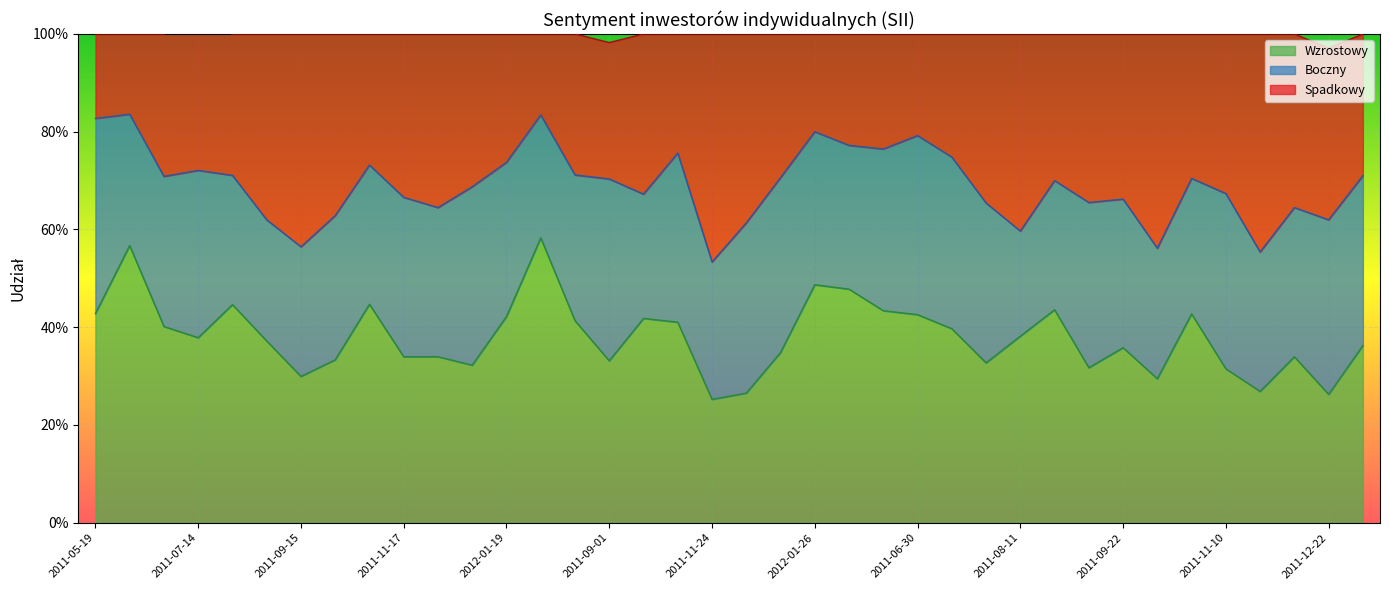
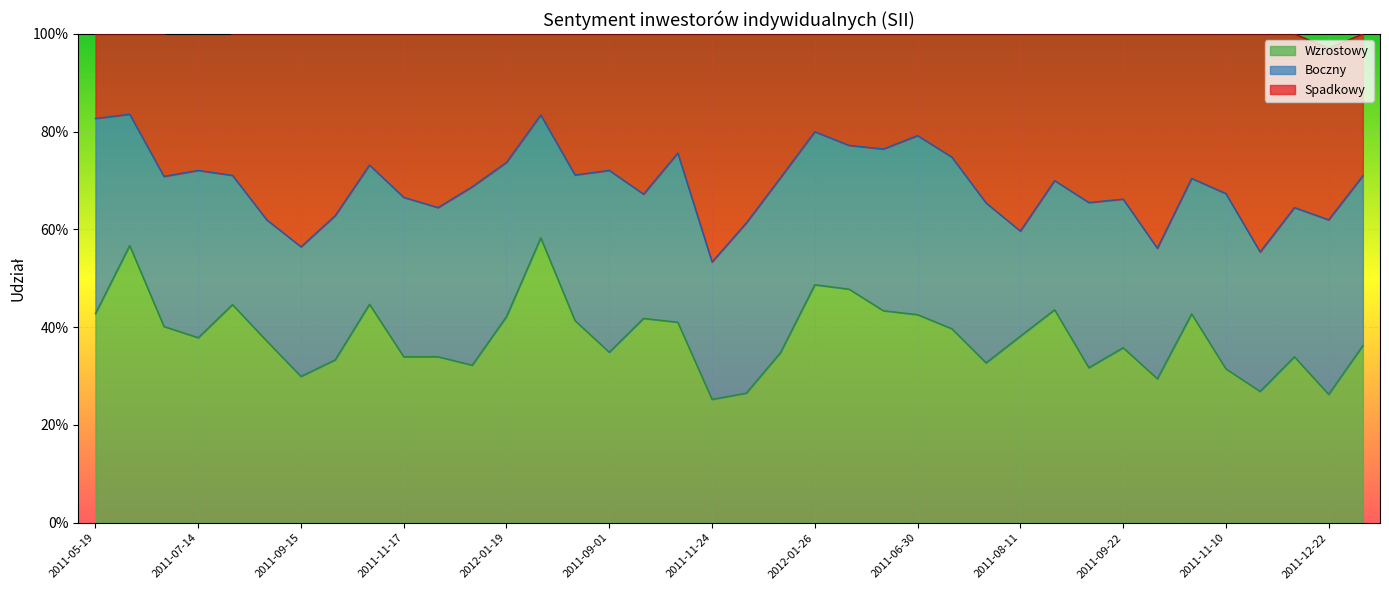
  {
    "Wzrostowy": {
      "2011-05-19": "43%",
      "2011-07-14": "38%",
      "2011-09-15": "30%",
      "2011-11-17": "34%",
      "2012-01-19": "42%",
-     "2011-09-01": "33%",
+     "2011-09-01": "35%",
      "2011-11-24": "25%",
      "2012-01-26": "49%",
      "2011-06-30": "43%",
      "2011-08-11": "38%",
      "2011-09-22": "36%",
      "2011-11-10": "31%",
      "2011-12-22": "26%"
    },
    "Boczny": {
      "2011-05-19": "40%",
      "2011-07-14": "34%",
      "2011-09-15": "27%",
      "2011-11-17": "33%",
      "2012-01-19": "32%",
      "2011-09-01": "37%",
      "2011-11-24": "28%",
      "2012-01-26": "31%",
      "2011-06-30": "37%",
      "2011-08-11": "22%",
      "2011-09-22": "30%",
      "2011-11-10": "36%",
      "2011-12-22": "36%"
    },
    "Spadkowy": {
      "2011-05-19": "17%",
      "2011-09-15": "44%",
      "2011-11-17": "33%",
      "2012-01-19": "26%",
      "2011-09-01": "28%",
      "2011-11-24": "47%",
      "2012-01-26": "20%",
      "2011-06-30": "21%",
      "2011-08-11": "40%",
      "2011-09-22": "34%",
      "2011-11-10": "33%"
    }
  }
